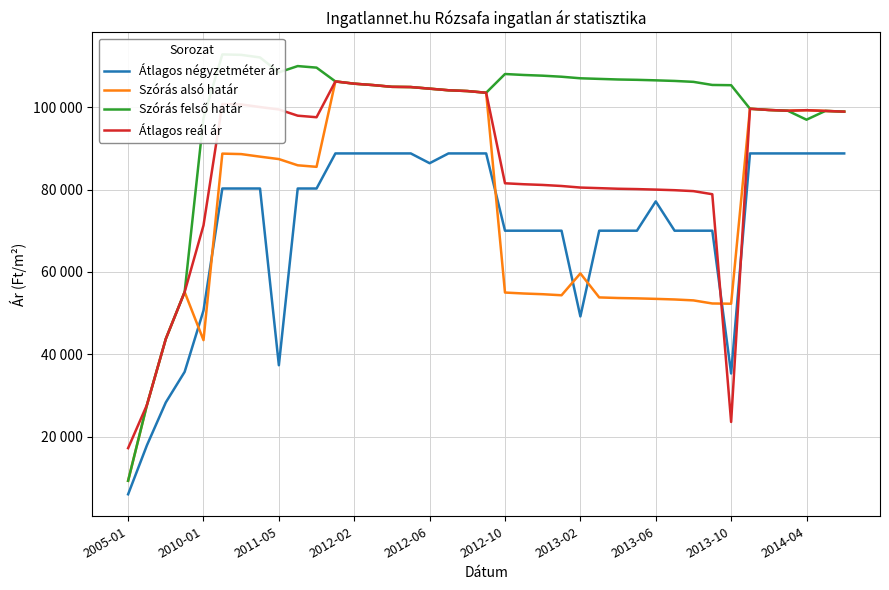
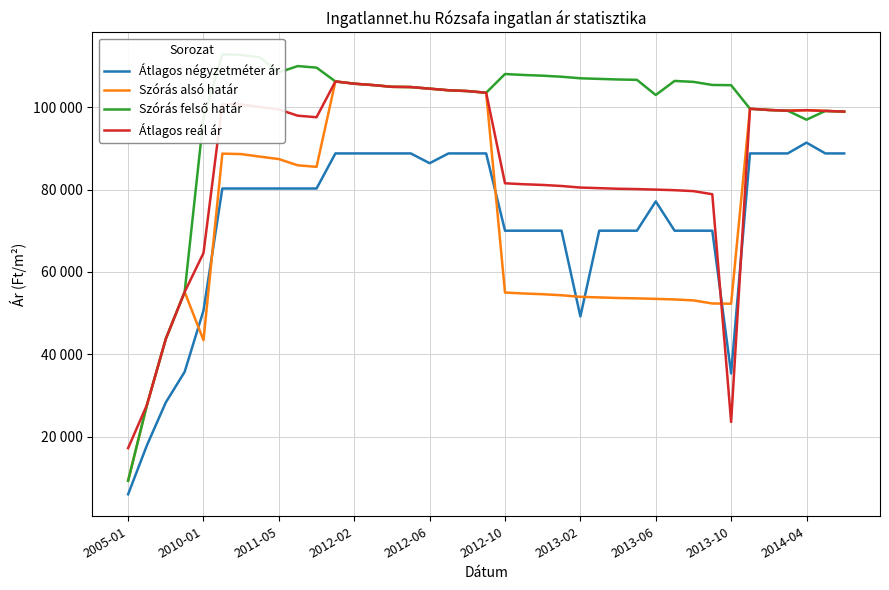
  {
    "Átlagos négyzetméter ár": {
      "2005-01": 6000,
      "2010-01": 51000,
-     "2011-05": 37000,
+     "2011-05": 80000,
      "2012-02": 89000,
      "2012-06": 86000,
      "2012-10": 70000,
      "2013-02": 49000,
      "2013-06": 77000,
      "2013-10": 35000,
-     "2014-04": 89000
+     "2014-04": 91000
    },
    "Szórás alsó határ": {
      "2010-01": 43000,
      "2011-05": 87000,
      "2012-10": 55000,
-     "2013-02": 60000,
+     "2013-02": 54000,
      "2013-06": 53000,
      "2013-10": 52000
    },
    "Szórás felső határ": {
      "2012-10": 108000,
      "2013-02": 107000,
-     "2013-06": 107000,
+     "2013-06": 103000,
      "2013-10": 105000,
      "2014-04": 97000
    },
    "Átlagos reál ár": {
      "2005-01": 17000,
-     "2010-01": 71000,
+     "2010-01": 65000,
      "2012-10": 82000,
      "2013-02": 80000,
      "2013-06": 80000,
      "2013-10": 24000
    }
  }
